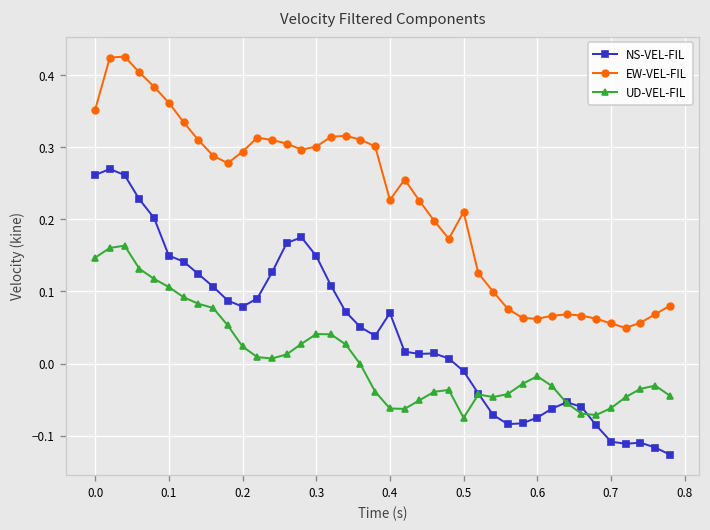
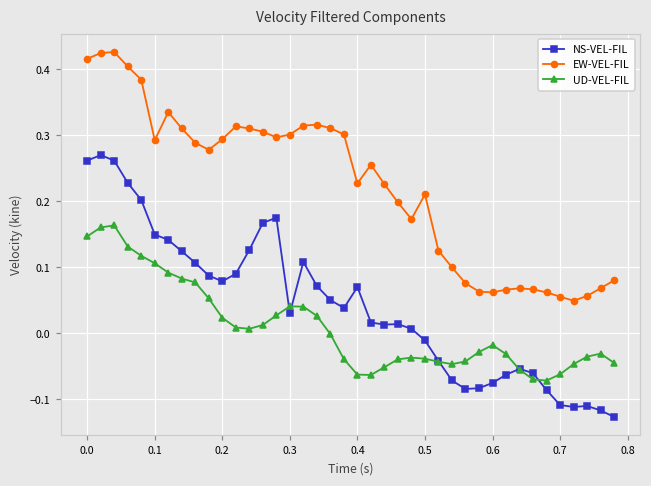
  {
    "NS-VEL-FIL": {
      "0.0": 0.26,
      "0.1": 0.15,
      "0.2": 0.08,
-     "0.3": 0.15,
+     "0.3": 0.03,
      "0.4": 0.07,
      "0.5": -0.01,
      "0.6": -0.08,
      "0.7": -0.11
    },
    "EW-VEL-FIL": {
-     "0.0": 0.35,
-     "0.1": 0.36,
+     "0.0": 0.42,
+     "0.1": 0.29,
      "0.2": 0.29,
      "0.3": 0.30,
      "0.4": 0.23,
      "0.5": 0.21,
      "0.6": 0.06,
      "0.7": 0.06
    },
    "UD-VEL-FIL": {
      "0.0": 0.15,
      "0.1": 0.11,
      "0.2": 0.02,
      "0.3": 0.04,
      "0.4": -0.06,
-     "0.5": -0.08,
+     "0.5": -0.04,
      "0.6": -0.02,
      "0.7": -0.06
    }
  }
